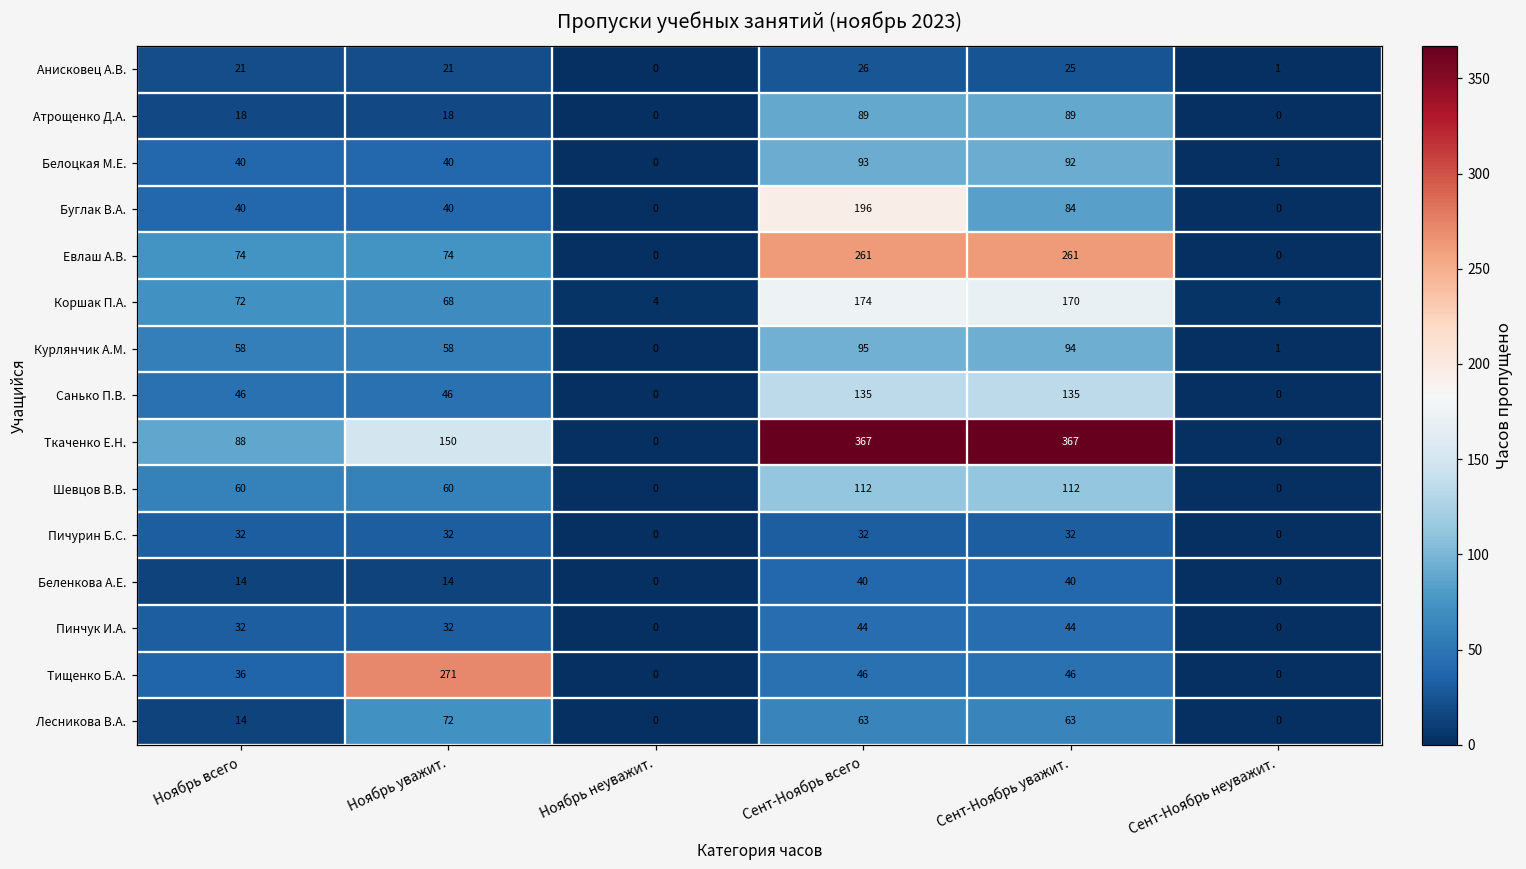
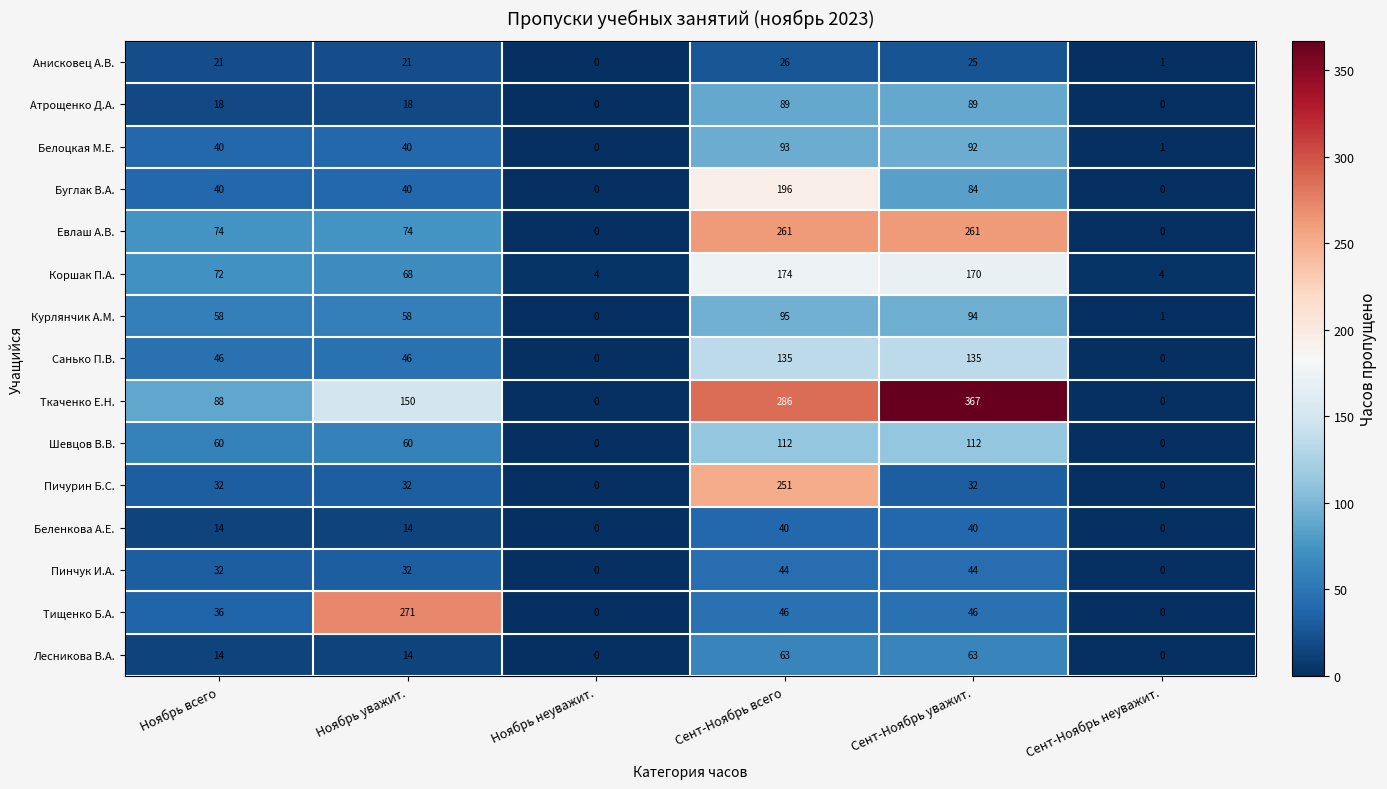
  {
    "Анисковец А.В.": {
      "Ноябрь всего": 21,
      "Ноябрь уважит.": 21,
      "Ноябрь неуважит.": 0,
      "Сент-Ноябрь всего": 26,
      "Сент-Ноябрь уважит.": 25,
      "Сент-Ноябрь неуважит.": 1
    },
    "Атрощенко Д.А.": {
      "Ноябрь всего": 18,
      "Ноябрь уважит.": 18,
      "Ноябрь неуважит.": 0,
      "Сент-Ноябрь всего": 89,
      "Сент-Ноябрь уважит.": 89,
      "Сент-Ноябрь неуважит.": 0
    },
    "Белоцкая М.Е.": {
      "Ноябрь всего": 40,
      "Ноябрь уважит.": 40,
      "Ноябрь неуважит.": 0,
      "Сент-Ноябрь всего": 93,
      "Сент-Ноябрь уважит.": 92,
      "Сент-Ноябрь неуважит.": 1
    },
    "Буглак В.А.": {
      "Ноябрь всего": 40,
      "Ноябрь уважит.": 40,
      "Ноябрь неуважит.": 0,
      "Сент-Ноябрь всего": 196,
      "Сент-Ноябрь уважит.": 84,
      "Сент-Ноябрь неуважит.": 0
    },
    "Евлаш А.В.": {
      "Ноябрь всего": 74,
      "Ноябрь уважит.": 74,
      "Ноябрь неуважит.": 0,
      "Сент-Ноябрь всего": 261,
      "Сент-Ноябрь уважит.": 261,
      "Сент-Ноябрь неуважит.": 0
    },
    "Коршак П.А.": {
      "Ноябрь всего": 72,
      "Ноябрь уважит.": 68,
      "Ноябрь неуважит.": 4,
      "Сент-Ноябрь всего": 174,
      "Сент-Ноябрь уважит.": 170,
      "Сент-Ноябрь неуважит.": 4
    },
    "Курлянчик А.М.": {
      "Ноябрь всего": 58,
      "Ноябрь уважит.": 58,
      "Ноябрь неуважит.": 0,
      "Сент-Ноябрь всего": 95,
      "Сент-Ноябрь уважит.": 94,
      "Сент-Ноябрь неуважит.": 1
    },
    "Санько П.В.": {
      "Ноябрь всего": 46,
      "Ноябрь уважит.": 46,
      "Ноябрь неуважит.": 0,
      "Сент-Ноябрь всего": 135,
      "Сент-Ноябрь уважит.": 135,
      "Сент-Ноябрь неуважит.": 0
    },
    "Ткаченко Е.Н.": {
      "Ноябрь всего": 88,
      "Ноябрь уважит.": 150,
      "Ноябрь неуважит.": 0,
-     "Сент-Ноябрь всего": 367,
+     "Сент-Ноябрь всего": 286,
      "Сент-Ноябрь уважит.": 367,
      "Сент-Ноябрь неуважит.": 0
    },
    "Шевцов В.В.": {
      "Ноябрь всего": 60,
      "Ноябрь уважит.": 60,
      "Ноябрь неуважит.": 0,
      "Сент-Ноябрь всего": 112,
      "Сент-Ноябрь уважит.": 112,
      "Сент-Ноябрь неуважит.": 0
    },
    "Пичурин Б.С.": {
      "Ноябрь всего": 32,
      "Ноябрь уважит.": 32,
      "Ноябрь неуважит.": 0,
-     "Сент-Ноябрь всего": 32,
+     "Сент-Ноябрь всего": 251,
      "Сент-Ноябрь уважит.": 32,
      "Сент-Ноябрь неуважит.": 0
    },
    "Беленкова А.Е.": {
      "Ноябрь всего": 14,
      "Ноябрь уважит.": 14,
      "Ноябрь неуважит.": 0,
      "Сент-Ноябрь всего": 40,
      "Сент-Ноябрь уважит.": 40,
      "Сент-Ноябрь неуважит.": 0
    },
    "Пинчук И.А.": {
      "Ноябрь всего": 32,
      "Ноябрь уважит.": 32,
      "Ноябрь неуважит.": 0,
      "Сент-Ноябрь всего": 44,
      "Сент-Ноябрь уважит.": 44,
      "Сент-Ноябрь неуважит.": 0
    },
    "Тищенко Б.А.": {
      "Ноябрь всего": 36,
      "Ноябрь уважит.": 271,
      "Ноябрь неуважит.": 0,
      "Сент-Ноябрь всего": 46,
      "Сент-Ноябрь уважит.": 46,
      "Сент-Ноябрь неуважит.": 0
    },
    "Лесникова В.А.": {
      "Ноябрь всего": 14,
-     "Ноябрь уважит.": 72,
+     "Ноябрь уважит.": 14,
      "Ноябрь неуважит.": 0,
      "Сент-Ноябрь всего": 63,
      "Сент-Ноябрь уважит.": 63,
      "Сент-Ноябрь неуважит.": 0
    }
  }
